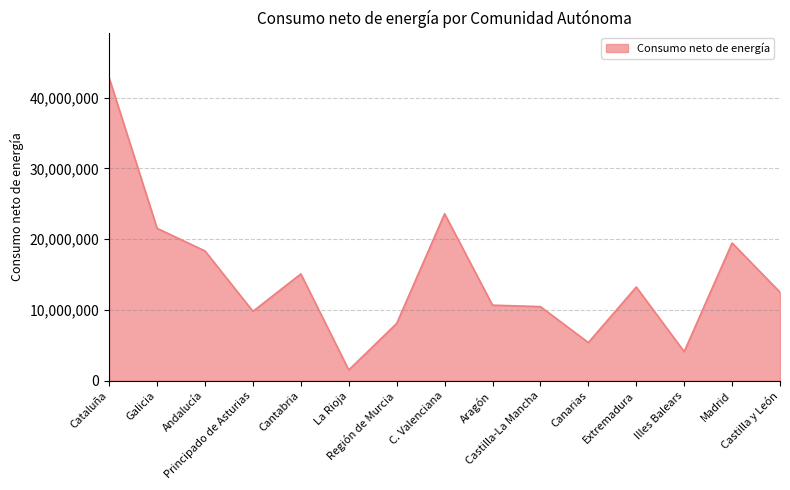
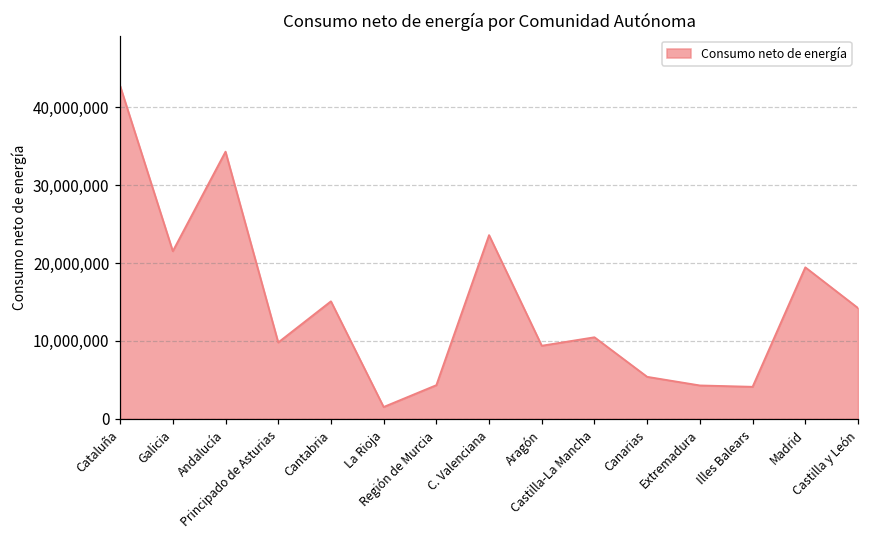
  {
    "Cataluña": "43,000,000",
    "Galicia": "22,000,000",
-   "Andalucía": "18,000,000",
+   "Andalucía": "34,000,000",
    "Principado de Asturias": "10,000,000",
    "Cantabria": "15,000,000",
    "La Rioja": "2,000,000",
-   "Región de Murcia": "8,000,000",
+   "Región de Murcia": "4,000,000",
    "C. Valenciana": "24,000,000",
-   "Aragón": "11,000,000",
+   "Aragón": "9,000,000",
    "Castilla-La Mancha": "10,000,000",
    "Canarias": "5,000,000",
-   "Extremadura": "13,000,000",
+   "Extremadura": "4,000,000",
    "Illes Balears": "4,000,000",
    "Madrid": "19,000,000",
-   "Castilla y León": "13,000,000"
+   "Castilla y León": "14,000,000"
  }
